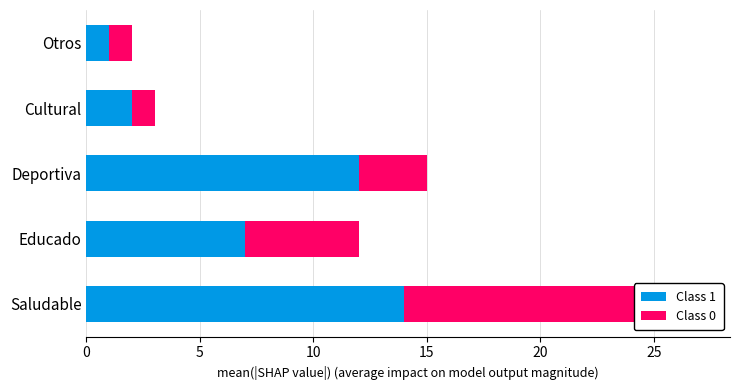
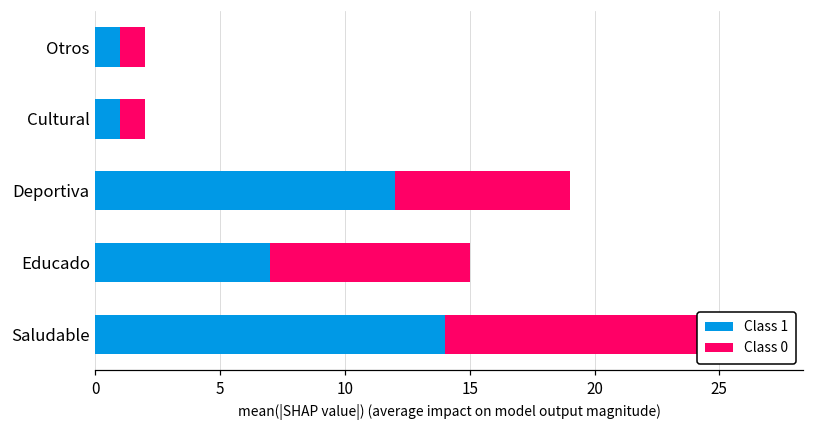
  {
    "Class 1": {
      "Otros": 1,
-     "Cultural": 2,
+     "Cultural": 1,
      "Deportiva": 12,
      "Educado": 7,
      "Saludable": 14
    },
    "Class 0": {
      "Otros": 1,
      "Cultural": 1,
-     "Deportiva": 3,
-     "Educado": 5
+     "Deportiva": 7,
+     "Educado": 8
    }
  }
